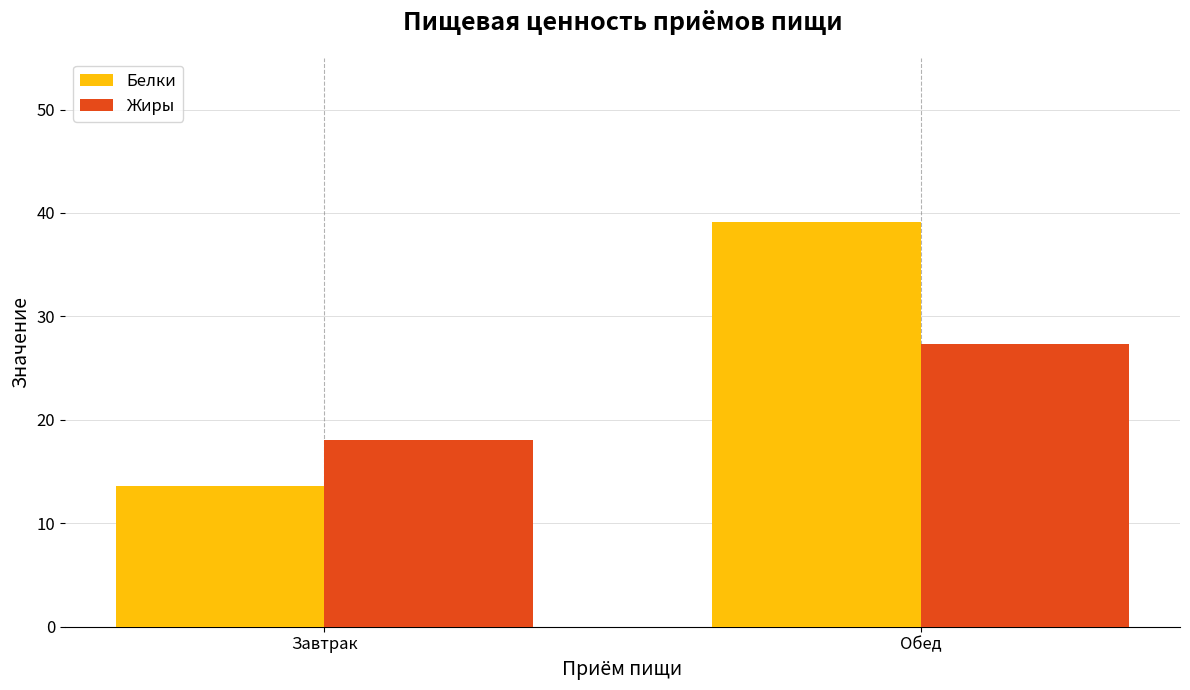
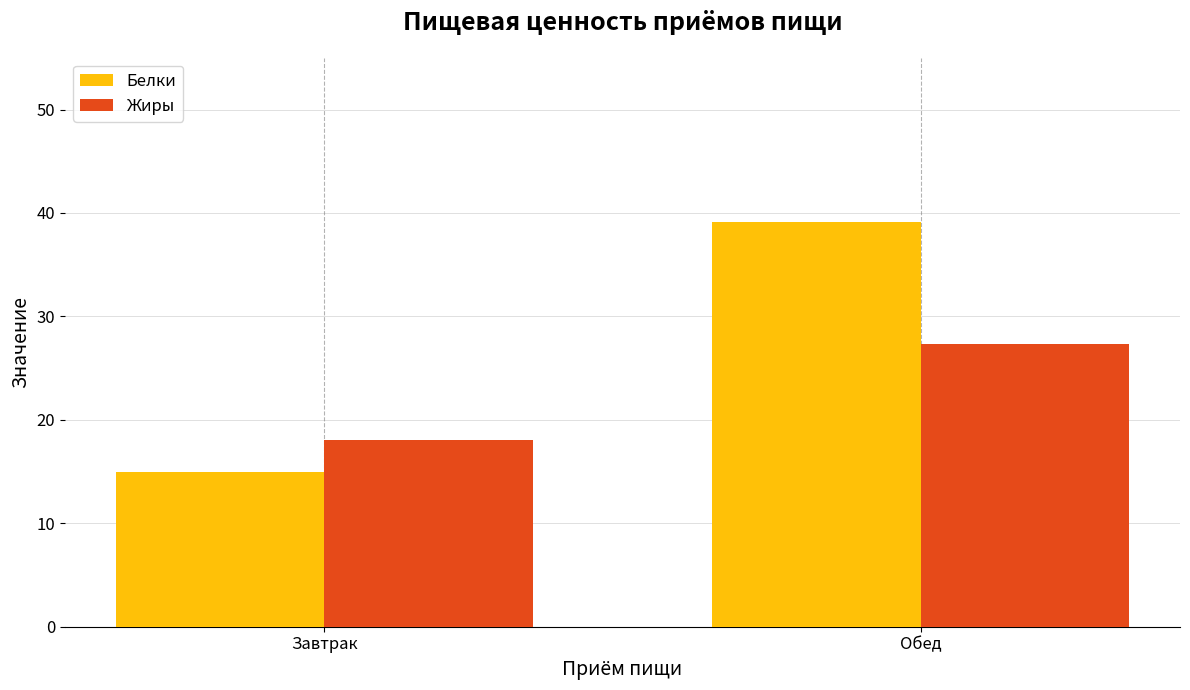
  {
    "Белки": {
-     "Завтрак": 13.6,
+     "Завтрак": 14.9,
      "Обед": 39.1
    },
    "Жиры": {
      "Завтрак": 18.1,
      "Обед": 27.4
    }
  }
